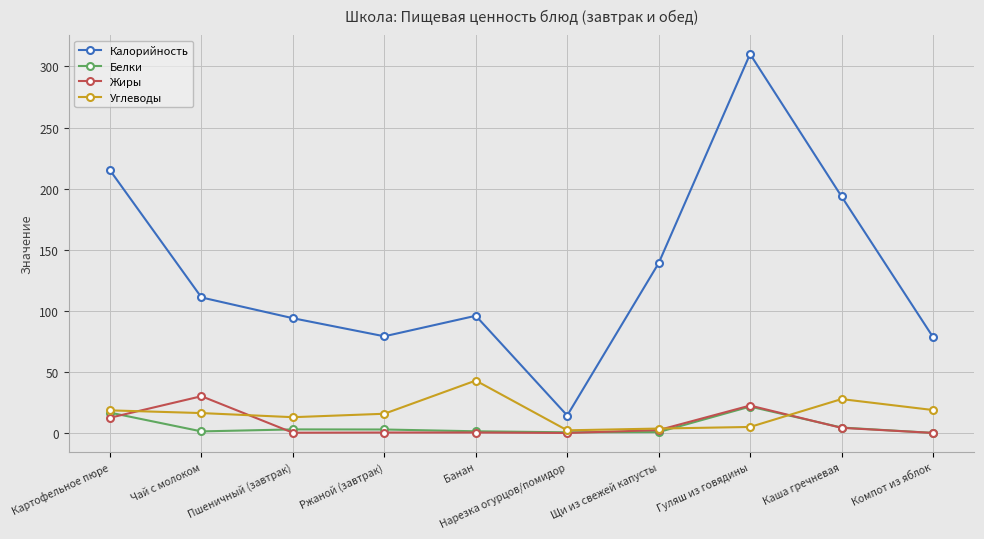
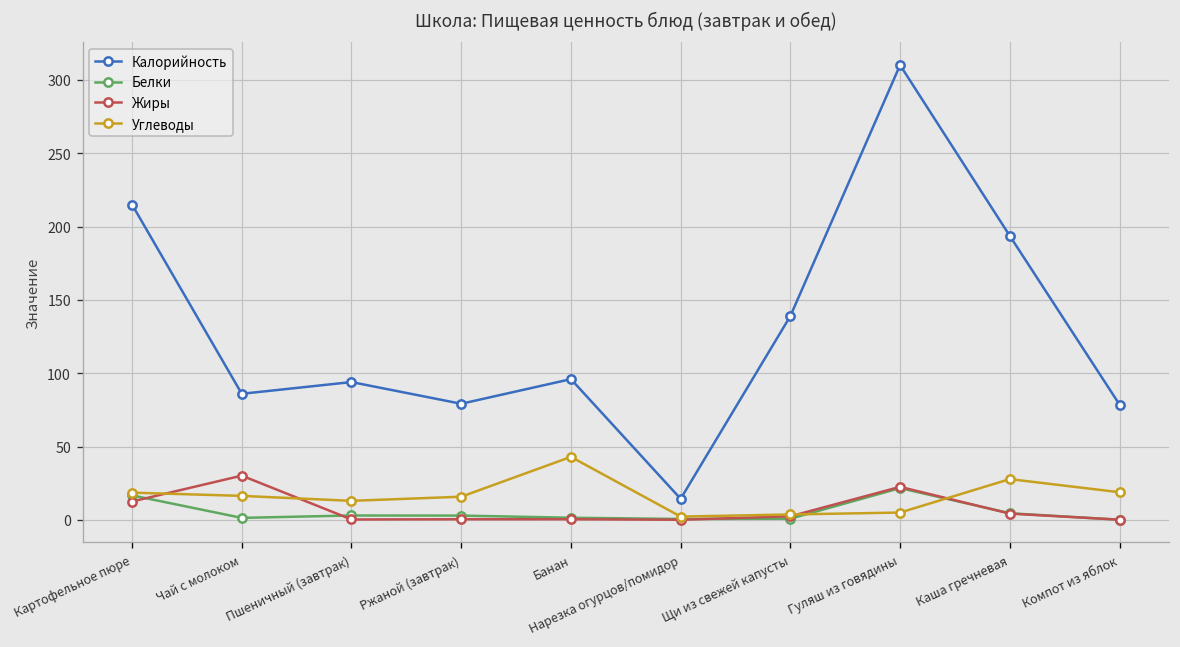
  {
    "Калорийность": {
      "Картофельное пюре": 215,
-     "Чай с молоком": 111,
+     "Чай с молоком": 86,
      "Пшеничный (завтрак)": 94,
      "Ржаной (завтрак)": 79,
      "Банан": 96,
      "Нарезка огурцов/помидор": 14,
      "Щи из свежей капусты": 139,
      "Гуляш из говядины": 310,
      "Каша гречневая": 194,
      "Компот из яблок": 79
    },
    "Белки": {
      "Чай с молоком": 1,
      "Пшеничный (завтрак)": 3,
      "Ржаной (завтрак)": 3
    },
    "Жиры": {
      "Картофельное пюре": 13,
      "Чай с молоком": 30,
      "Пшеничный (завтрак)": 0,
      "Ржаной (завтрак)": 0
    },
    "Углеводы": {
      "Чай с молоком": 16,
      "Пшеничный (завтрак)": 13,
      "Ржаной (завтрак)": 16,
      "Банан": 43,
      "Гуляш из говядины": 5,
      "Каша гречневая": 28,
      "Компот из яблок": 19
    }
  }
